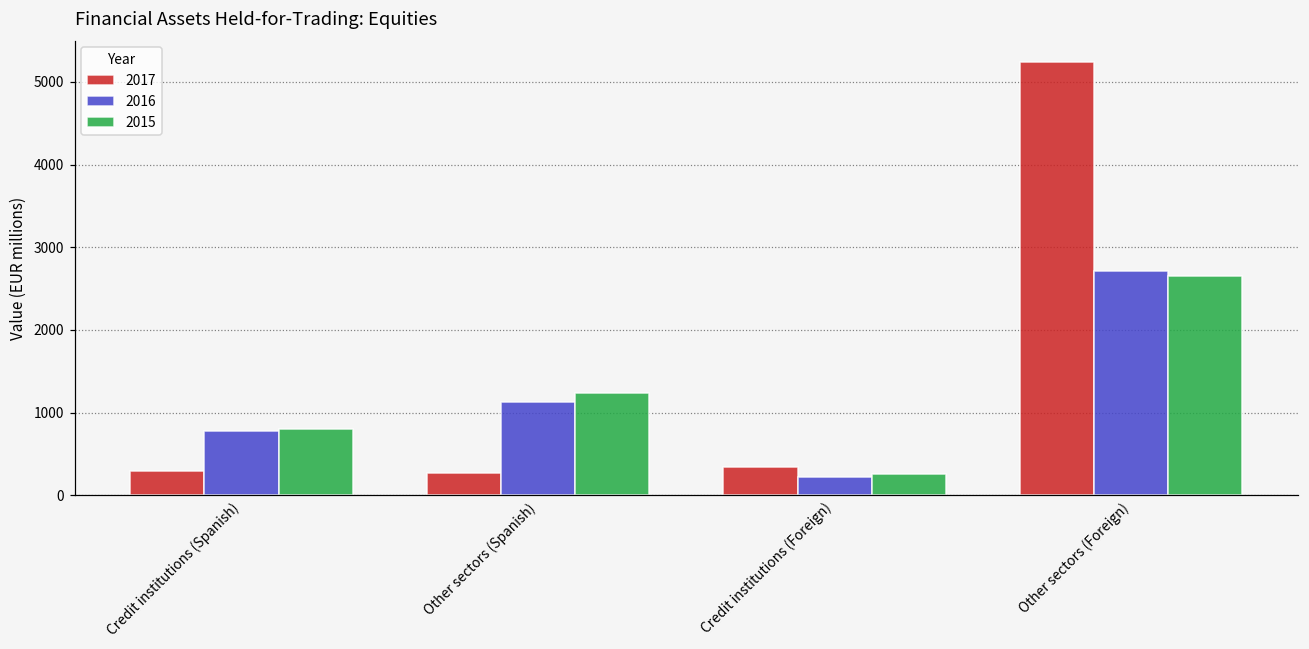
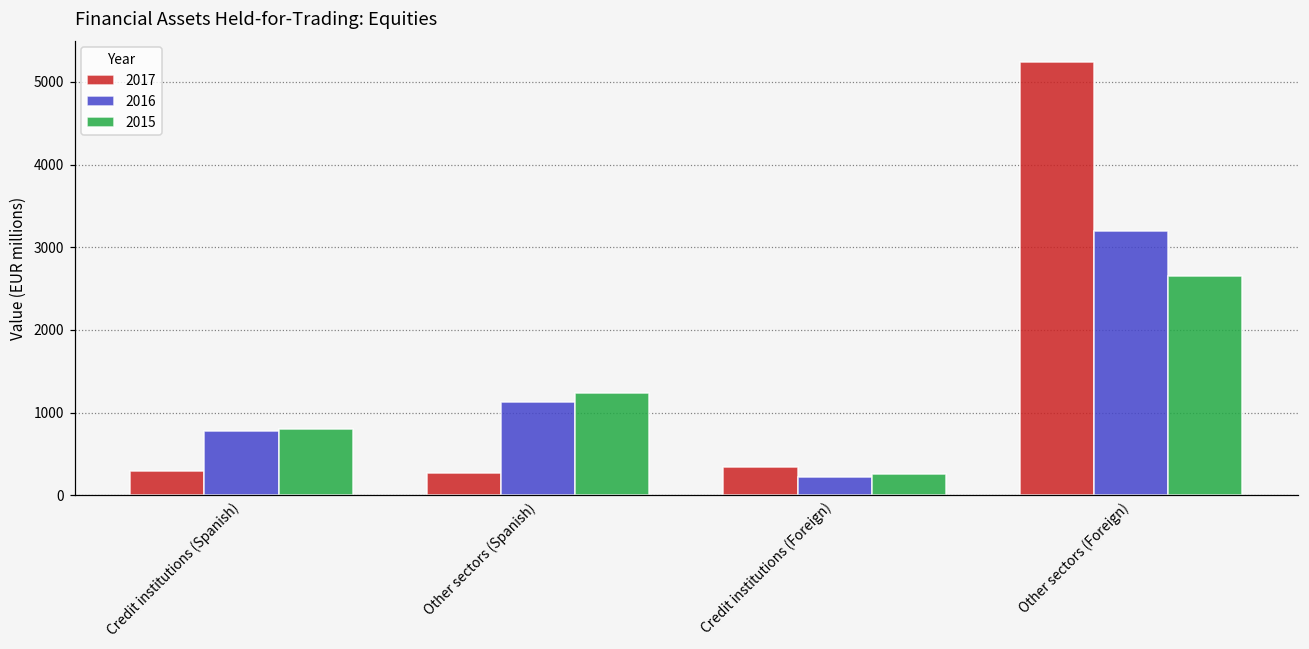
  {
    "2017": {
      "Credit institutions (Spanish)": 300,
      "Other sectors (Spanish)": 300,
      "Credit institutions (Foreign)": 300,
      "Other sectors (Foreign)": 5200
    },
    "2016": {
      "Credit institutions (Spanish)": 800,
      "Other sectors (Spanish)": 1100,
      "Credit institutions (Foreign)": 200,
-     "Other sectors (Foreign)": 2700
+     "Other sectors (Foreign)": 3200
    },
    "2015": {
      "Credit institutions (Spanish)": 800,
      "Other sectors (Spanish)": 1200,
      "Credit institutions (Foreign)": 300,
      "Other sectors (Foreign)": 2700
    }
  }
